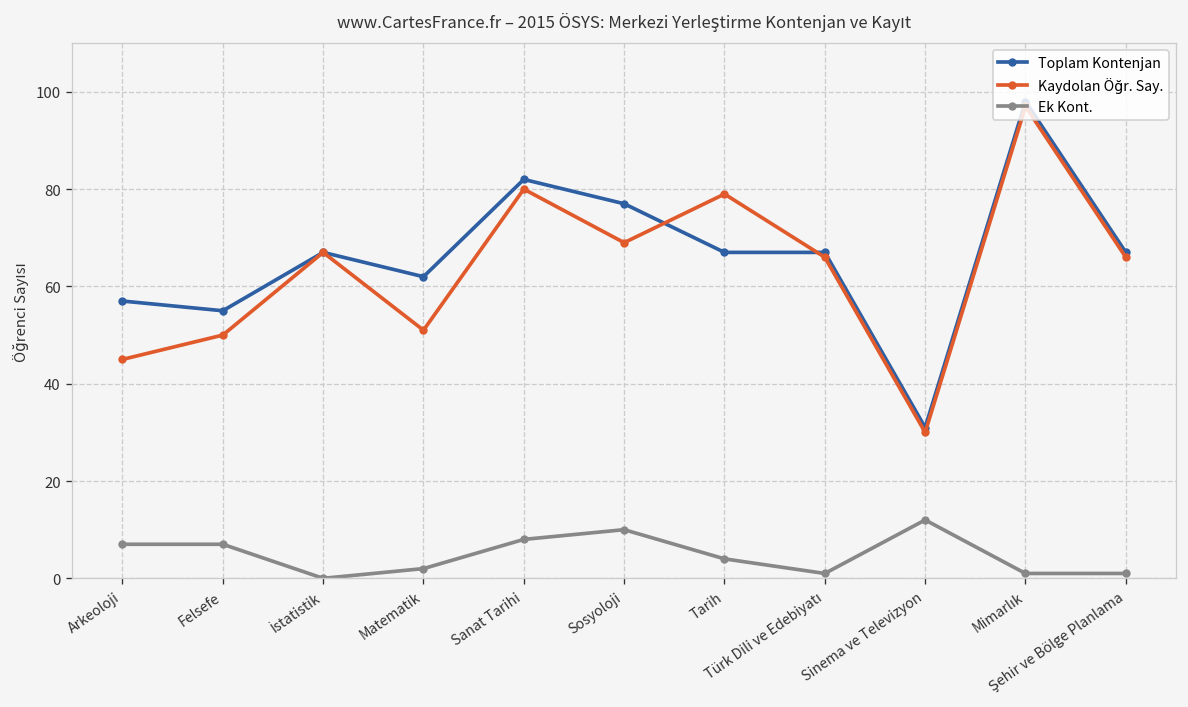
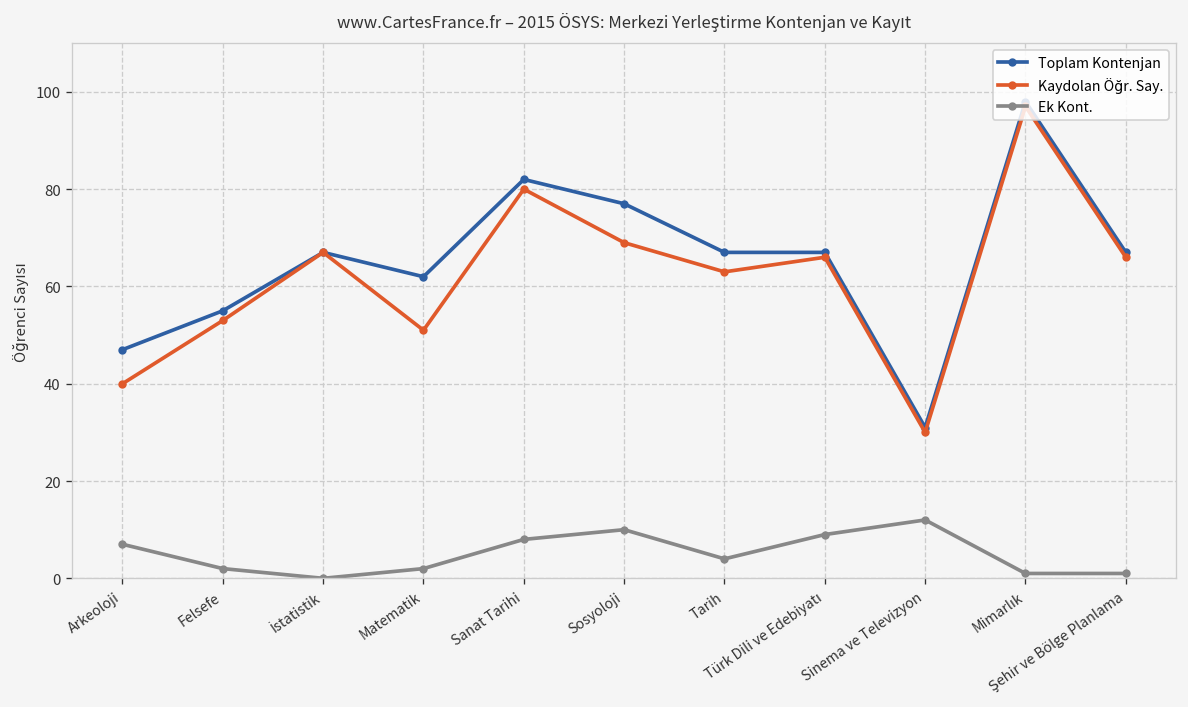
  {
    "Toplam Kontenjan": {
-     "Arkeoloji": 57,
+     "Arkeoloji": 47,
      "Felsefe": 55,
      "Matematik": 62,
      "Sanat Tarihi": 82,
      "Sosyoloji": 77,
      "Tarih": 67,
      "Türk Dili ve Edebiyatı": 67,
      "Sinema ve Televizyon": 31,
      "Şehir ve Bölge Planlama": 67
    },
    "Kaydolan Öğr. Say.": {
-     "Arkeoloji": 45,
-     "Felsefe": 50,
+     "Arkeoloji": 40,
+     "Felsefe": 53,
      "Matematik": 51,
      "Sanat Tarihi": 80,
      "Sosyoloji": 69,
-     "Tarih": 79,
+     "Tarih": 63,
      "Türk Dili ve Edebiyatı": 66,
      "Sinema ve Televizyon": 30,
      "Şehir ve Bölge Planlama": 66
    },
    "Ek Kont.": {
      "Arkeoloji": 7,
-     "Felsefe": 7,
+     "Felsefe": 2,
      "İstatistik": 0,
      "Matematik": 2,
      "Sanat Tarihi": 8,
      "Sosyoloji": 10,
      "Tarih": 4,
-     "Türk Dili ve Edebiyatı": 1,
+     "Türk Dili ve Edebiyatı": 9,
      "Sinema ve Televizyon": 12,
      "Mimarlık": 1,
      "Şehir ve Bölge Planlama": 1
    }
  }
